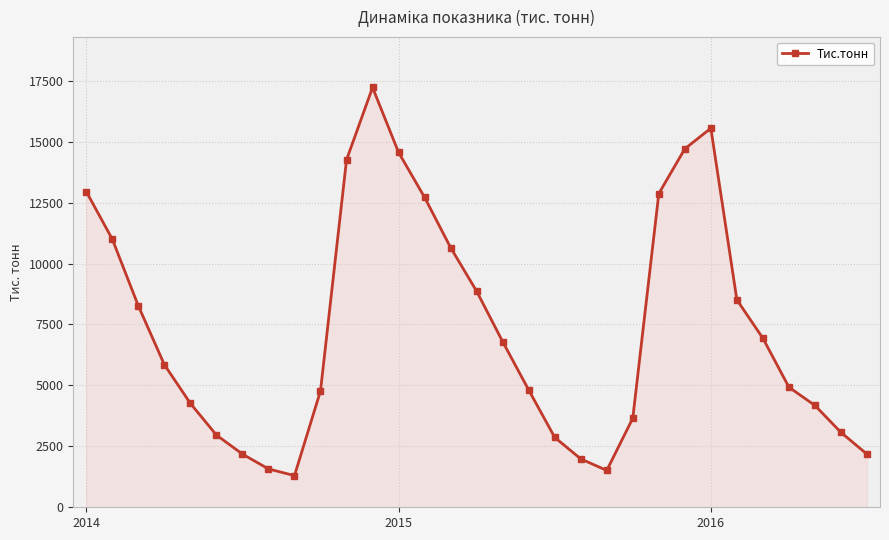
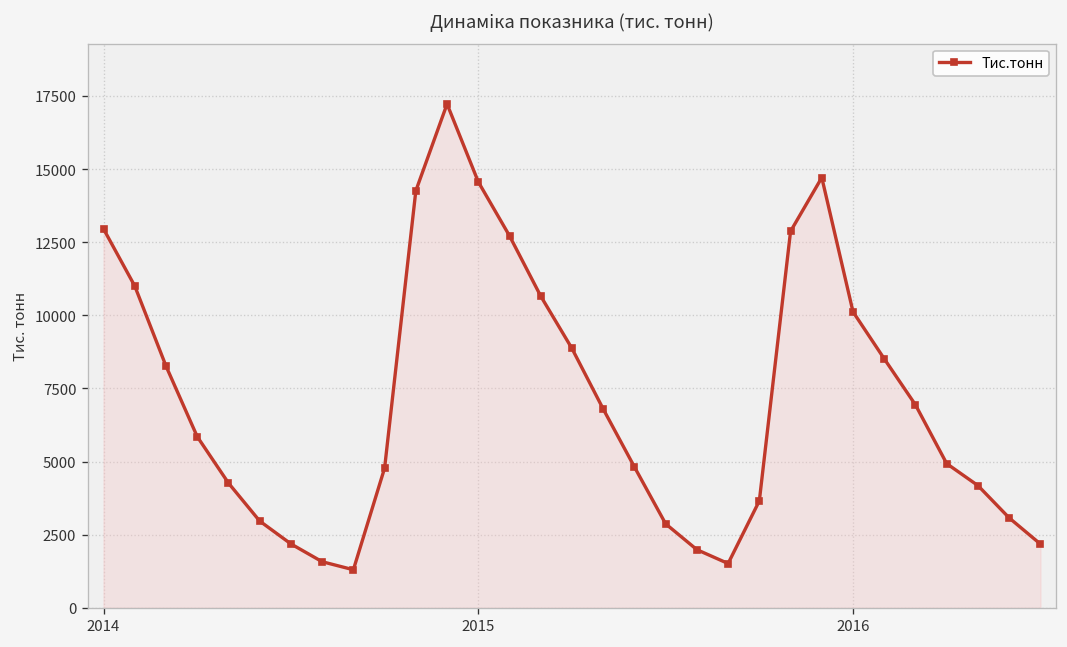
  {
    "2014": 13000,
    "2015": 14600,
-   "2016": 15600
+   "2016": 10100
  }
